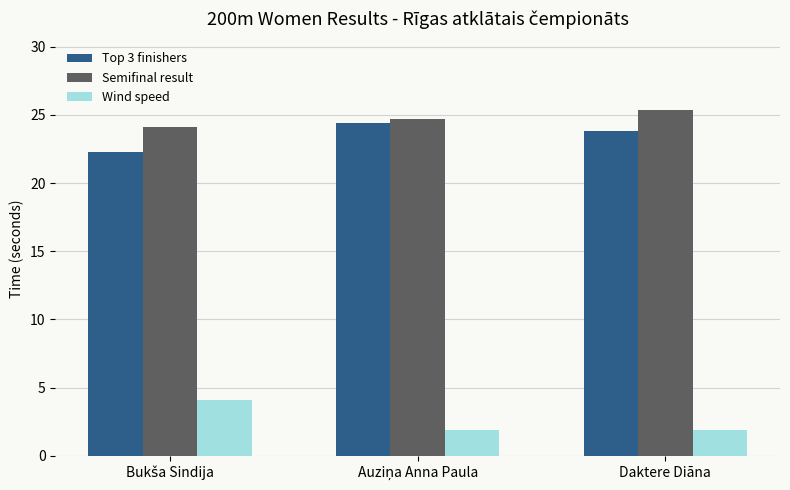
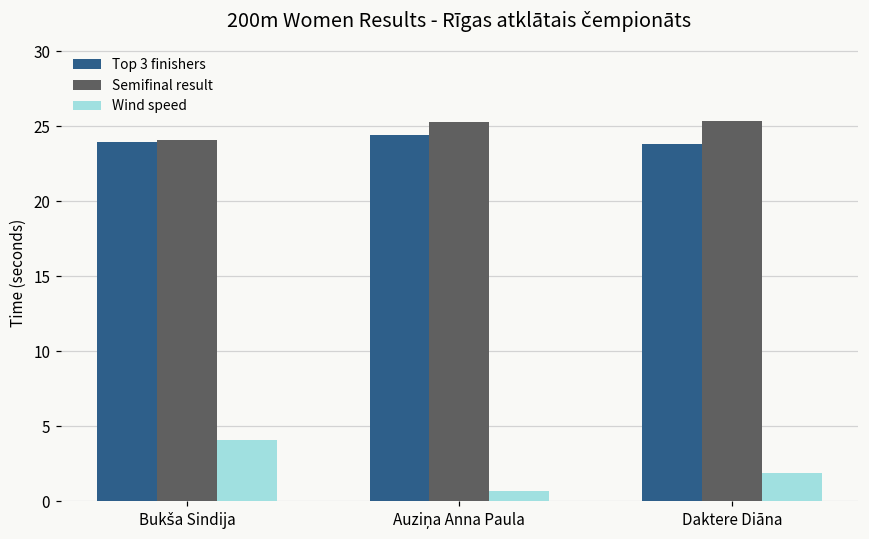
  {
    "Top 3 finishers": {
-     "Bukša Sindija": 22.3,
+     "Bukša Sindija": 24.0,
      "Auziņa Anna Paula": 24.4,
      "Daktere Diāna": 23.8
    },
    "Semifinal result": {
      "Bukša Sindija": 24.1,
-     "Auziņa Anna Paula": 24.7,
+     "Auziņa Anna Paula": 25.3,
      "Daktere Diāna": 25.3
    },
    "Wind speed": {
      "Bukša Sindija": 4.1,
-     "Auziņa Anna Paula": 1.9,
+     "Auziņa Anna Paula": 0.7,
      "Daktere Diāna": 1.9
    }
  }
